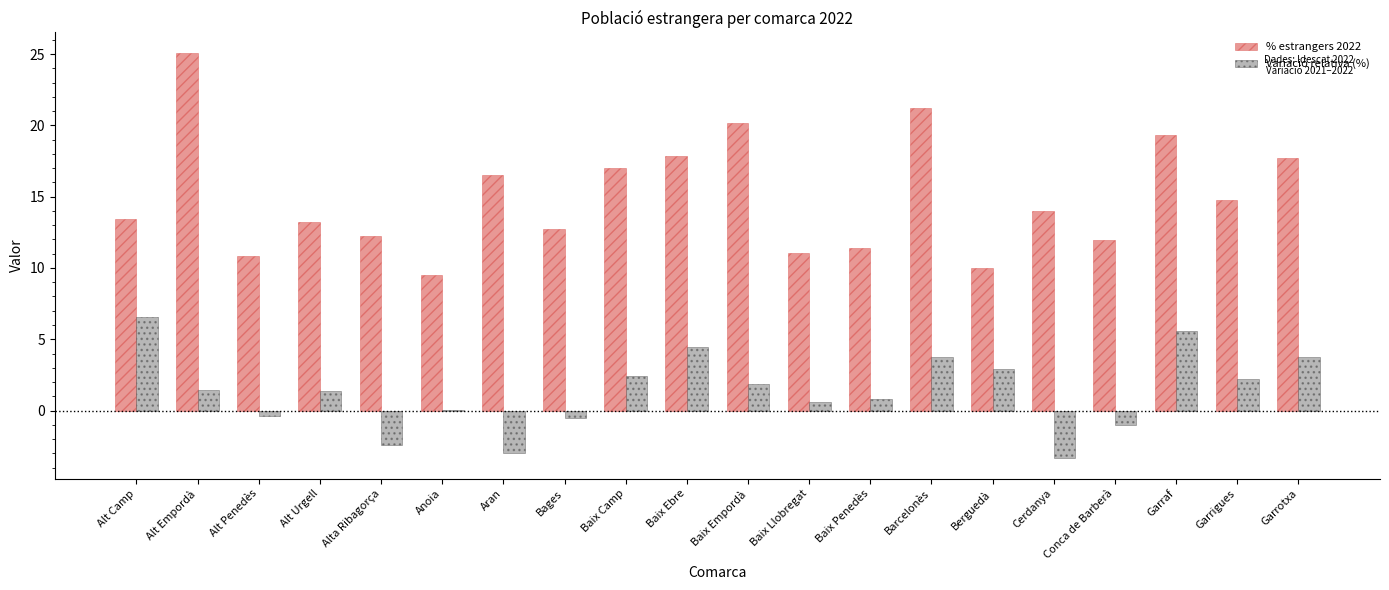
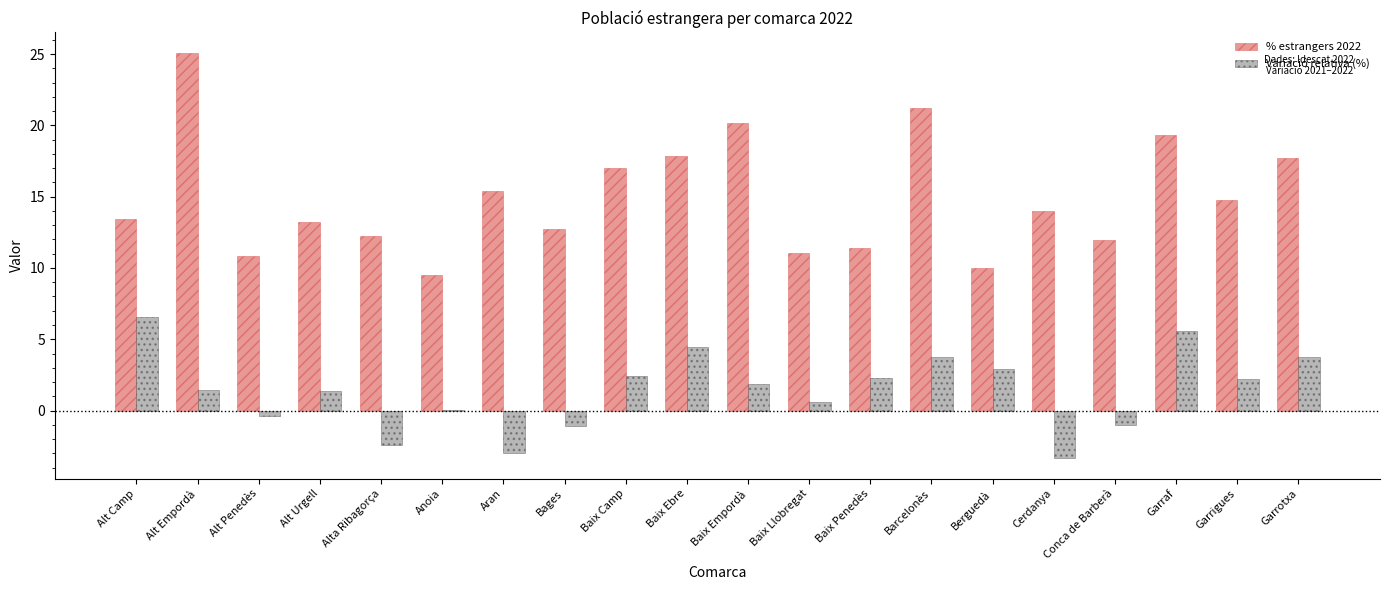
  {
    "% estrangers 2022": {
      "Alt Camp": 13.5,
      "Alt Empordà": 25.1,
      "Alt Penedès": 10.8,
      "Alt Urgell": 13.3,
      "Alta Ribagorça": 12.2,
      "Anoia": 9.5,
-     "Aran": 16.6,
+     "Aran": 15.4,
      "Bages": 12.7,
      "Baix Camp": 17.0,
      "Baix Ebre": 17.8,
      "Baix Empordà": 20.2,
      "Baix Llobregat": 11.0,
      "Baix Penedès": 11.4,
      "Barcelonès": 21.2,
      "Berguedà": 10.0,
      "Cerdanya": 14.0,
      "Conca de Barberà": 12.0,
      "Garraf": 19.3,
      "Garrigues": 14.8,
      "Garrotxa": 17.7
    },
    "Variació relativa (%)": {
      "Alt Camp": 6.6,
      "Alt Empordà": 1.5,
      "Alt Penedès": -0.4,
      "Alt Urgell": 1.3,
      "Alta Ribagorça": -2.5,
      "Aran": -3.0,
-     "Bages": -0.5,
+     "Bages": -1.1,
      "Baix Camp": 2.4,
      "Baix Ebre": 4.5,
      "Baix Empordà": 1.9,
      "Baix Llobregat": 0.6,
-     "Baix Penedès": 0.8,
+     "Baix Penedès": 2.3,
      "Barcelonès": 3.8,
      "Berguedà": 2.9,
      "Cerdanya": -3.4,
      "Conca de Barberà": -1.0,
      "Garraf": 5.6,
      "Garrigues": 2.2,
      "Garrotxa": 3.8
    }
  }
